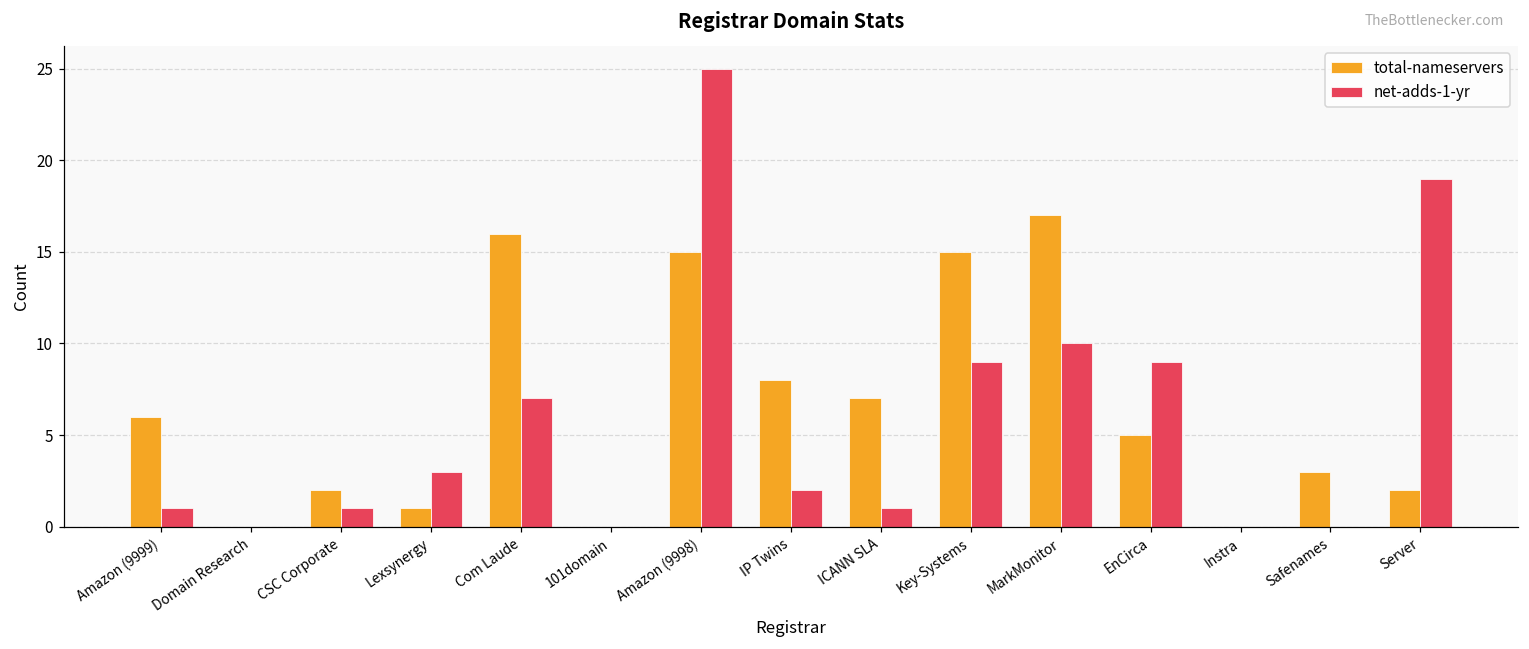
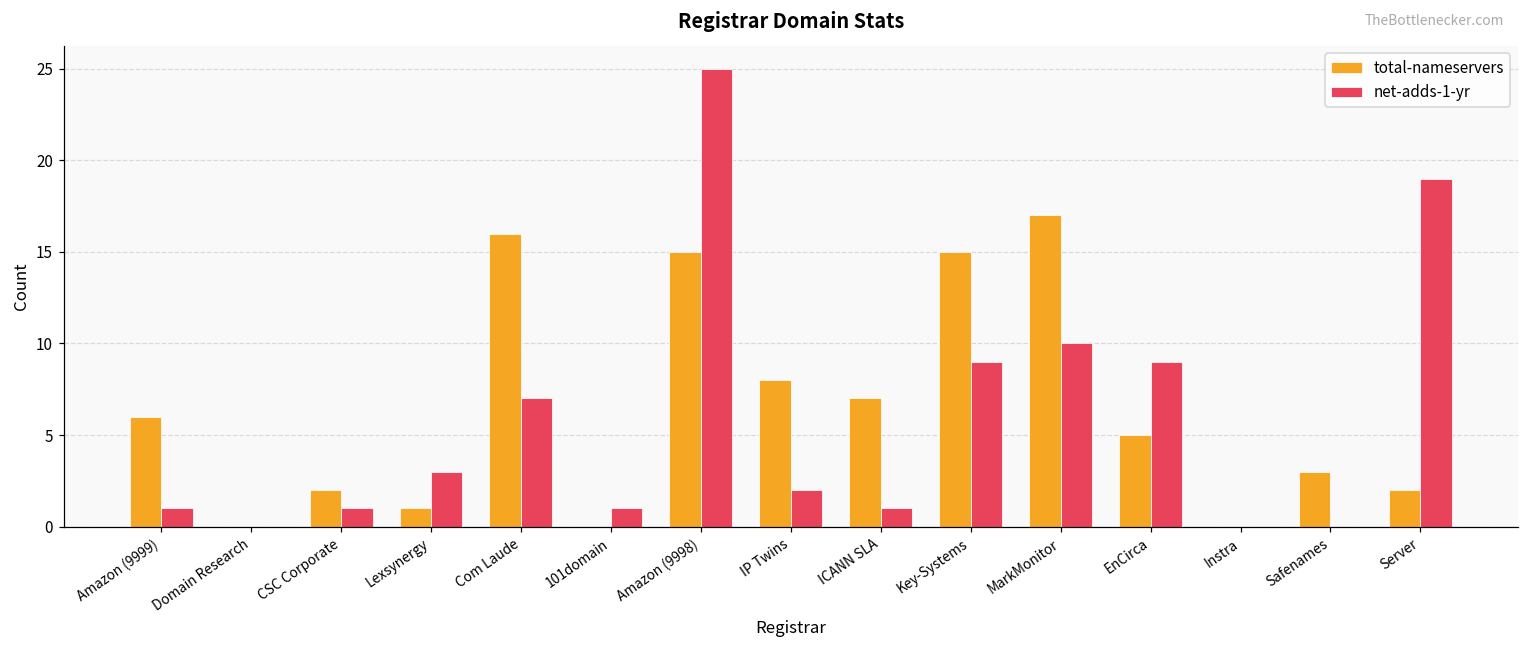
  {
    "total-nameservers": {
      "Amazon (9999)": 6,
      "Domain Research": 0,
      "CSC Corporate": 2,
      "Lexsynergy": 1,
      "Com Laude": 16,
      "101domain": 0,
      "Amazon (9998)": 15,
      "IP Twins": 8,
      "ICANN SLA": 7,
      "Key-Systems": 15,
      "MarkMonitor": 17,
      "EnCirca": 5,
      "Instra": 0,
      "Safenames": 3,
      "Server": 2
    },
    "net-adds-1-yr": {
      "Amazon (9999)": 1,
      "Domain Research": 0,
      "CSC Corporate": 1,
      "Lexsynergy": 3,
      "Com Laude": 7,
-     "101domain": 0,
+     "101domain": 1,
      "Amazon (9998)": 25,
      "IP Twins": 2,
      "ICANN SLA": 1,
      "Key-Systems": 9,
      "MarkMonitor": 10,
      "EnCirca": 9,
      "Instra": 0,
      "Safenames": 0,
      "Server": 19
    }
  }
